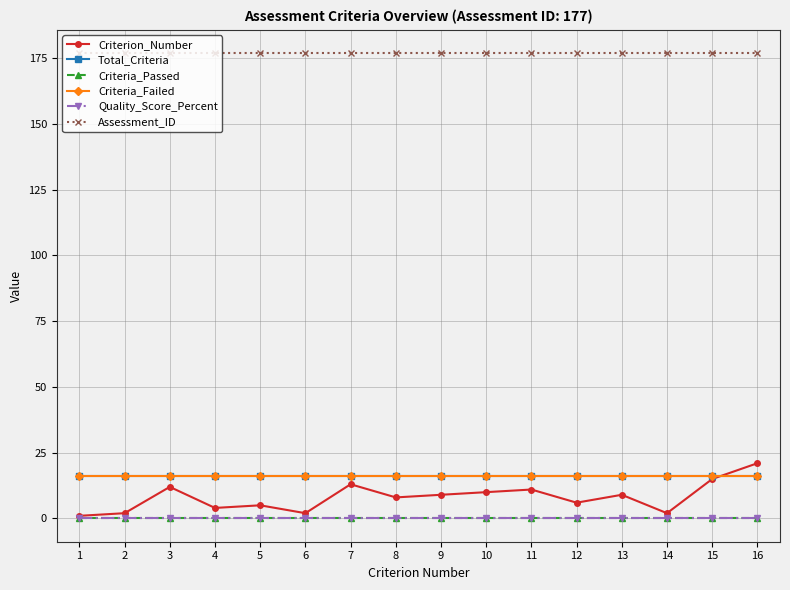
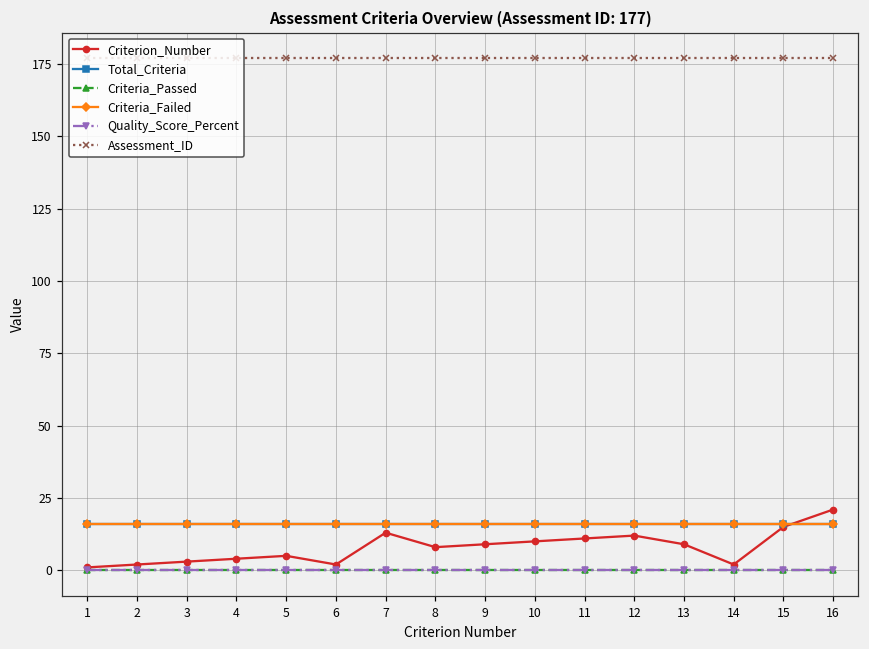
  {
    "Criterion_Number": {
      "1": 1,
      "2": 2,
-     "3": 12,
+     "3": 3,
      "4": 4,
      "5": 5,
      "6": 2,
      "7": 13,
      "8": 8,
      "9": 9,
      "10": 10,
      "11": 11,
-     "12": 6,
+     "12": 12,
      "13": 9,
      "14": 2,
      "15": 15,
      "16": 21
    },
    "Criteria_Failed": {
      "1": 16,
      "2": 16,
      "3": 16,
      "4": 16,
      "5": 16,
      "6": 16,
      "7": 16,
      "8": 16,
      "9": 16,
      "10": 16,
      "11": 16,
      "12": 16,
      "13": 16,
      "14": 16,
      "15": 16,
      "16": 16
    },
    "Quality_Score_Percent": {
      "1": 0,
      "2": 0,
      "3": 0,
      "4": 0,
      "5": 0,
      "6": 0,
      "7": 0,
      "8": 0,
      "9": 0,
      "10": 0,
      "11": 0,
      "12": 0,
      "13": 0,
      "14": 0,
      "15": 0,
      "16": 0
    },
    "Assessment_ID": {
      "5": 177,
      "6": 177,
      "7": 177,
      "8": 177,
      "9": 177,
      "10": 177,
      "11": 177,
      "12": 177,
      "13": 177,
      "14": 177,
      "15": 177,
      "16": 177
    }
  }
